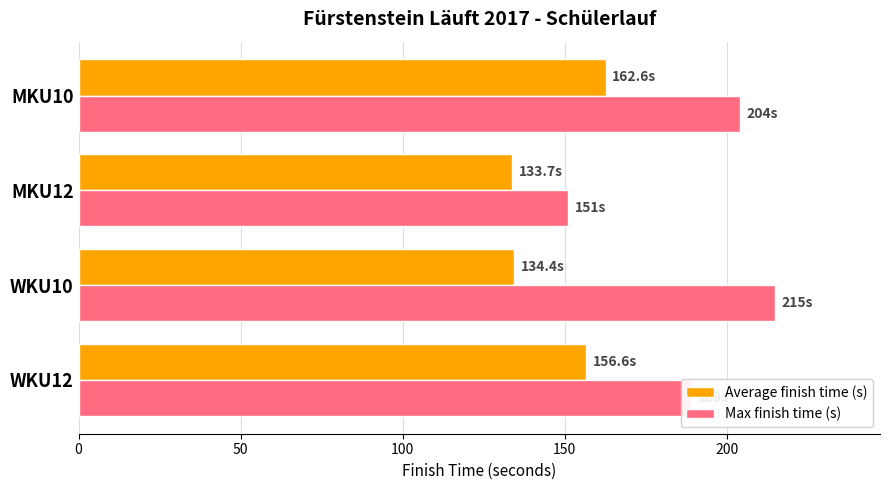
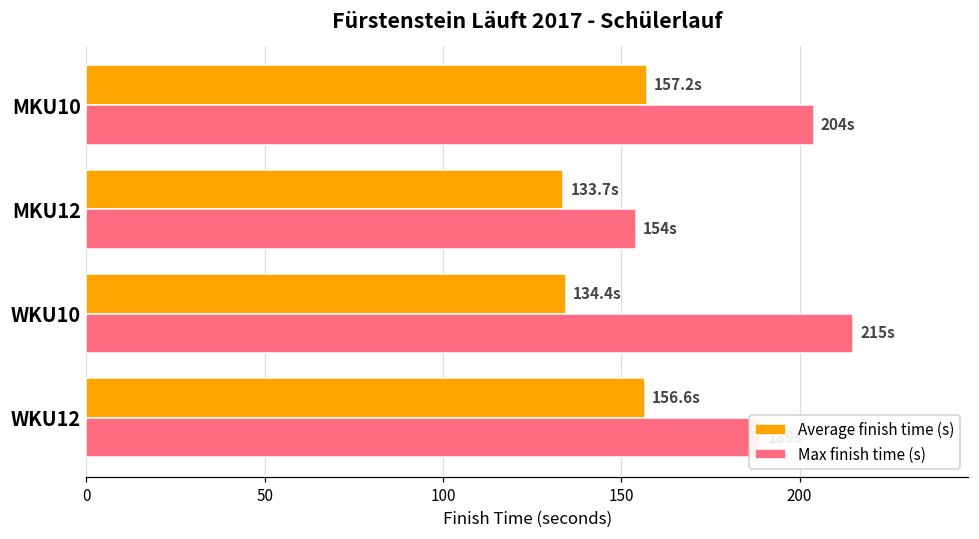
  {
    "Average finish time (s)": {
-     "MKU10": "162.6s",
+     "MKU10": "157.2s",
      "MKU12": "133.7s",
      "WKU10": "134.4s",
      "WKU12": "156.6s"
    },
    "Max finish time (s)": {
      "MKU10": "204s",
-     "MKU12": "151s",
+     "MKU12": "154s",
      "WKU10": "215s"
    }
  }
